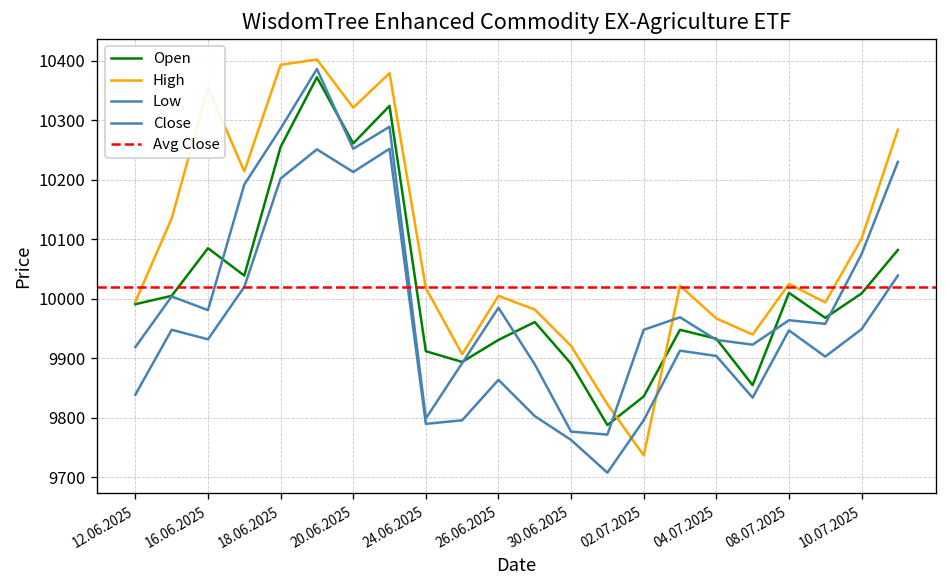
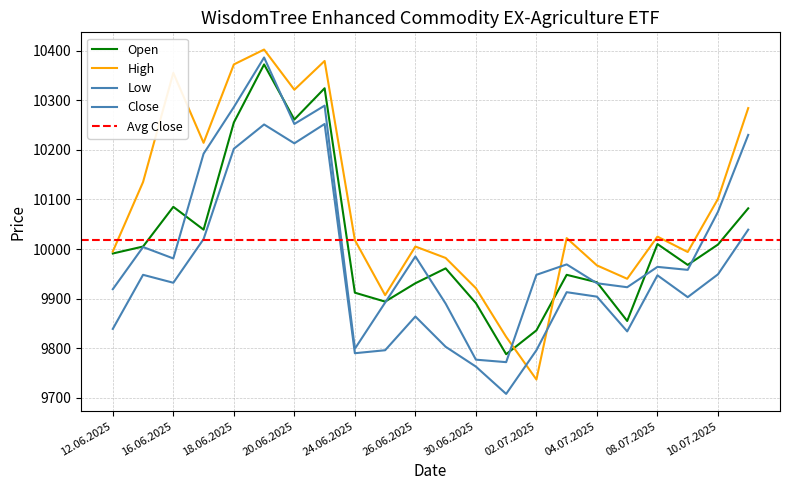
  {
    "Open": {
      "16.06.2025": 10090,
      "18.06.2025": 10260,
      "20.06.2025": 10260,
      "24.06.2025": 9910,
      "26.06.2025": 9930,
      "30.06.2025": 9890,
      "02.07.2025": 9840,
      "08.07.2025": 10010,
      "10.07.2025": 10010
    },
    "High": {
-     "18.06.2025": 10390,
+     "18.06.2025": 10370,
      "20.06.2025": 10320,
      "24.06.2025": 10020,
      "26.06.2025": 10010,
      "30.06.2025": 9920,
      "02.07.2025": 9740,
      "04.07.2025": 9970,
      "08.07.2025": 10030,
      "10.07.2025": 10100
    }
  }
